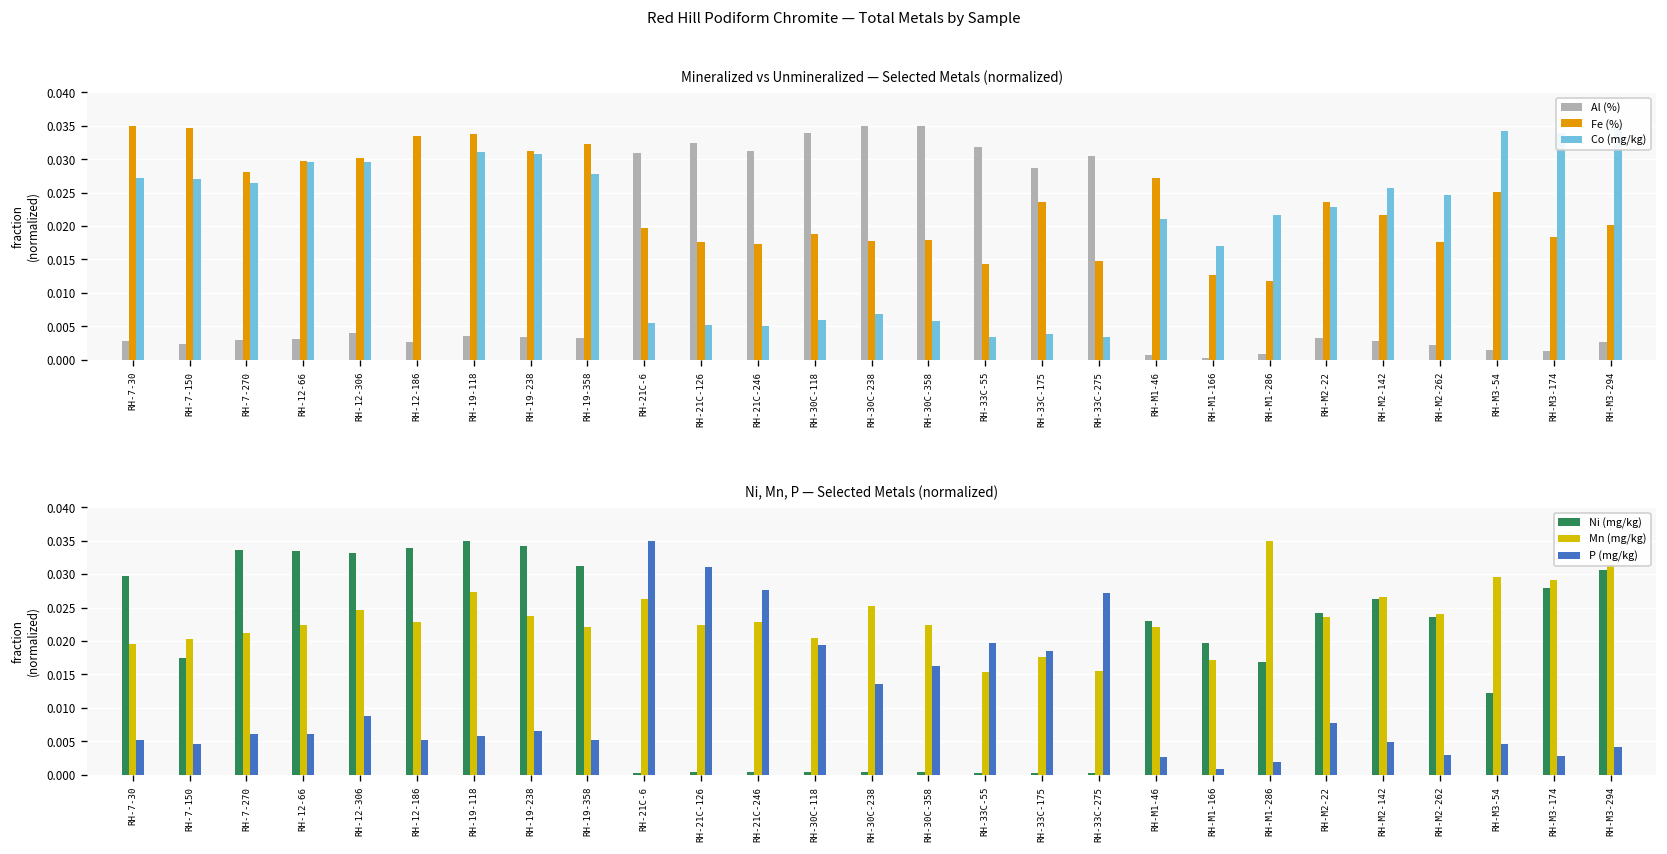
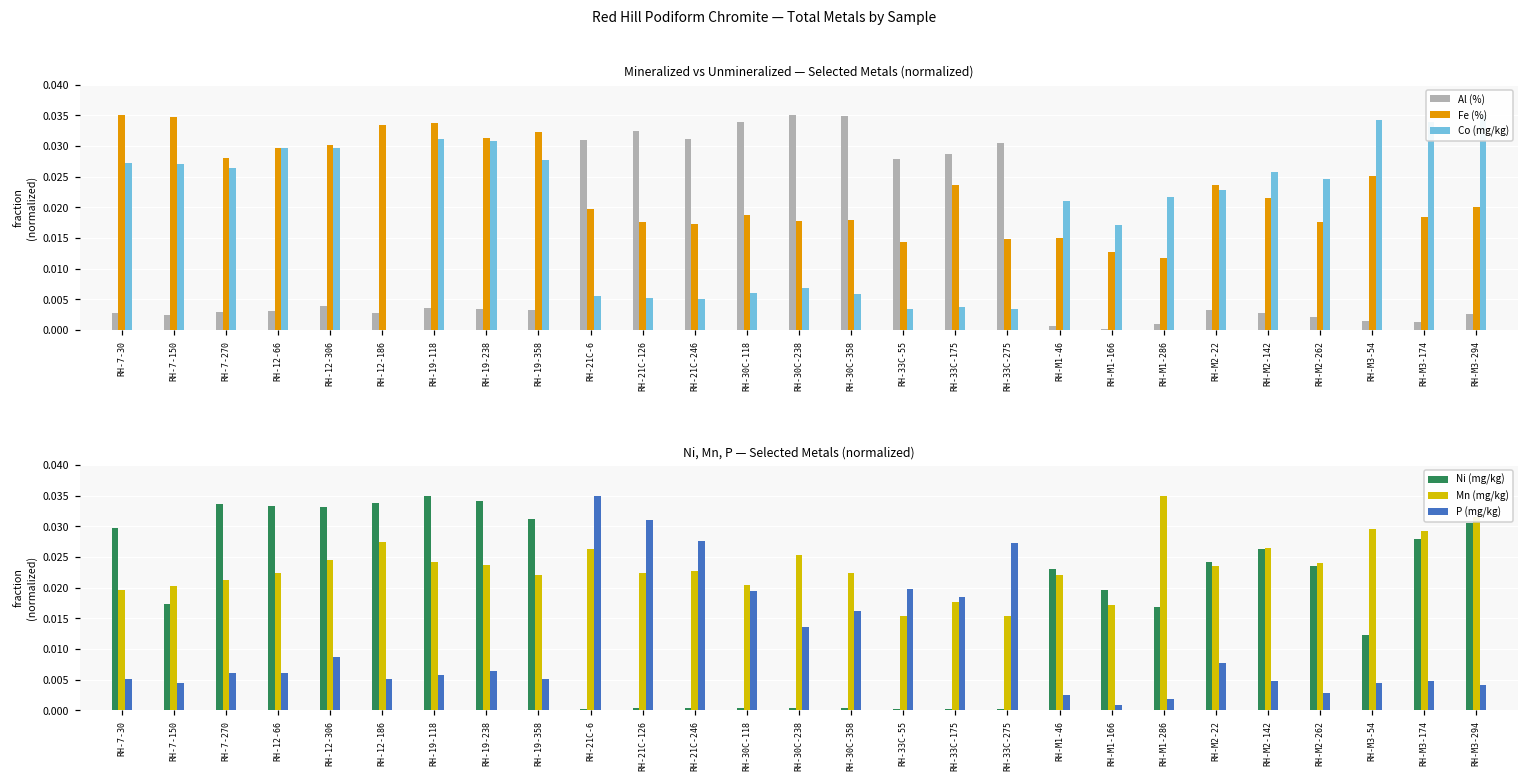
  {
    "Mineralized vs Unmineralized — Selected Metals (normalized)": {
      "Al (%)": {
        "RH-7-30": 0.003,
        "RH-7-150": 0.002,
        "RH-7-270": 0.003,
        "RH-12-66": 0.003,
        "RH-12-306": 0.004,
        "RH-12-186": 0.003,
        "RH-19-118": 0.004,
        "RH-19-238": 0.003,
        "RH-19-358": 0.003,
        "RH-21C-6": 0.031,
        "RH-21C-126": 0.032,
        "RH-21C-246": 0.031,
        "RH-30C-118": 0.034,
        "RH-30C-238": 0.035,
        "RH-30C-358": 0.035,
-       "RH-33C-55": 0.032,
+       "RH-33C-55": 0.028,
        "RH-33C-175": 0.029,
        "RH-33C-275": 0.030,
        "RH-M1-46": 0.001,
        "RH-M1-286": 0.001,
        "RH-M2-22": 0.003,
        "RH-M2-142": 0.003,
        "RH-M2-262": 0.002,
        "RH-M3-54": 0.002,
        "RH-M3-174": 0.001,
        "RH-M3-294": 0.003
      },
      "Fe (%)": {
        "RH-7-30": 0.035,
        "RH-7-150": 0.035,
        "RH-7-270": 0.028,
        "RH-12-66": 0.030,
        "RH-12-306": 0.030,
        "RH-12-186": 0.033,
        "RH-19-118": 0.034,
        "RH-19-238": 0.031,
        "RH-19-358": 0.032,
        "RH-21C-6": 0.020,
        "RH-21C-126": 0.018,
        "RH-21C-246": 0.017,
        "RH-30C-118": 0.019,
        "RH-30C-238": 0.018,
        "RH-30C-358": 0.018,
        "RH-33C-55": 0.014,
        "RH-33C-175": 0.024,
        "RH-33C-275": 0.015,
-       "RH-M1-46": 0.027,
+       "RH-M1-46": 0.015,
        "RH-M1-166": 0.013,
        "RH-M1-286": 0.012,
        "RH-M2-22": 0.024,
        "RH-M2-142": 0.022,
        "RH-M2-262": 0.018,
        "RH-M3-54": 0.025,
        "RH-M3-174": 0.018,
        "RH-M3-294": 0.020
      },
      "Co (mg/kg)": {
        "RH-7-30": 0.027,
        "RH-7-150": 0.027,
        "RH-7-270": 0.026,
        "RH-12-66": 0.030,
        "RH-12-306": 0.030,
        "RH-19-118": 0.031,
        "RH-19-238": 0.031,
        "RH-19-358": 0.028,
        "RH-21C-6": 0.006,
        "RH-21C-126": 0.005,
        "RH-21C-246": 0.005,
        "RH-30C-118": 0.006,
        "RH-30C-238": 0.007,
        "RH-30C-358": 0.006,
        "RH-33C-55": 0.003,
        "RH-33C-175": 0.004,
        "RH-33C-275": 0.003,
        "RH-M1-46": 0.021,
        "RH-M1-166": 0.017,
        "RH-M1-286": 0.022,
        "RH-M2-22": 0.023,
        "RH-M2-142": 0.026,
        "RH-M2-262": 0.025,
        "RH-M3-54": 0.034
      }
    },
    "Ni, Mn, P — Selected Metals (normalized)": {
      "Ni (mg/kg)": {
        "RH-7-30": 0.030,
        "RH-7-150": 0.017,
        "RH-7-270": 0.034,
        "RH-12-66": 0.033,
        "RH-12-306": 0.033,
        "RH-12-186": 0.034,
        "RH-19-118": 0.035,
        "RH-19-238": 0.034,
        "RH-19-358": 0.031,
        "RH-30C-118": 0.000,
        "RH-30C-238": 0.000,
        "RH-M1-46": 0.023,
        "RH-M1-166": 0.020,
        "RH-M1-286": 0.017,
        "RH-M2-22": 0.024,
        "RH-M2-142": 0.026,
        "RH-M2-262": 0.024,
        "RH-M3-54": 0.012,
        "RH-M3-174": 0.028,
        "RH-M3-294": 0.031
      },
      "Mn (mg/kg)": {
        "RH-7-30": 0.020,
        "RH-7-150": 0.020,
        "RH-7-270": 0.021,
        "RH-12-66": 0.022,
        "RH-12-306": 0.025,
-       "RH-12-186": 0.023,
-       "RH-19-118": 0.027,
+       "RH-12-186": 0.028,
+       "RH-19-118": 0.024,
        "RH-19-238": 0.024,
        "RH-19-358": 0.022,
        "RH-21C-6": 0.026,
        "RH-21C-126": 0.022,
        "RH-21C-246": 0.023,
        "RH-30C-118": 0.021,
        "RH-30C-238": 0.025,
        "RH-30C-358": 0.022,
        "RH-33C-55": 0.015,
        "RH-33C-175": 0.018,
        "RH-33C-275": 0.015,
        "RH-M1-46": 0.022,
        "RH-M1-166": 0.017,
        "RH-M1-286": 0.035,
        "RH-M2-22": 0.024,
        "RH-M2-142": 0.027,
        "RH-M2-262": 0.024,
        "RH-M3-54": 0.030,
        "RH-M3-174": 0.029
      },
      "P (mg/kg)": {
        "RH-7-30": 0.005,
        "RH-7-150": 0.005,
        "RH-7-270": 0.006,
        "RH-12-66": 0.006,
        "RH-12-306": 0.009,
        "RH-12-186": 0.005,
        "RH-19-118": 0.006,
        "RH-19-238": 0.006,
        "RH-19-358": 0.005,
        "RH-21C-6": 0.035,
        "RH-21C-126": 0.031,
        "RH-21C-246": 0.028,
        "RH-30C-118": 0.019,
        "RH-30C-238": 0.014,
        "RH-30C-358": 0.016,
        "RH-33C-55": 0.020,
        "RH-33C-175": 0.018,
        "RH-33C-275": 0.027,
        "RH-M1-46": 0.003,
        "RH-M1-166": 0.001,
        "RH-M1-286": 0.002,
        "RH-M2-22": 0.008,
        "RH-M2-142": 0.005,
        "RH-M2-262": 0.003,
        "RH-M3-54": 0.005,
-       "RH-M3-174": 0.003,
+       "RH-M3-174": 0.005,
        "RH-M3-294": 0.004
      }
    }
  }
